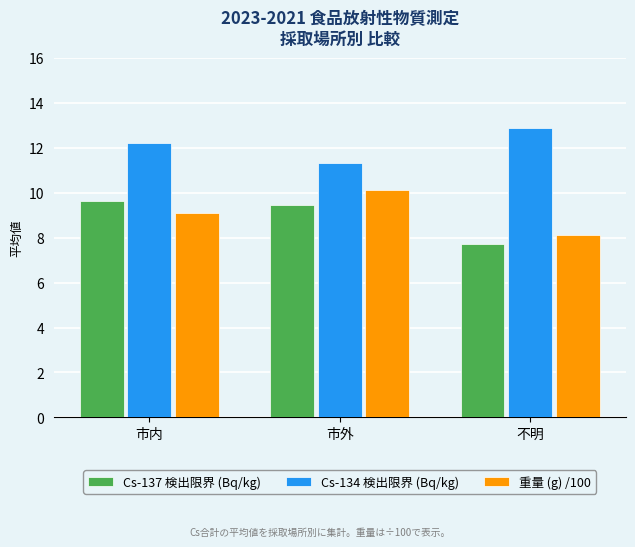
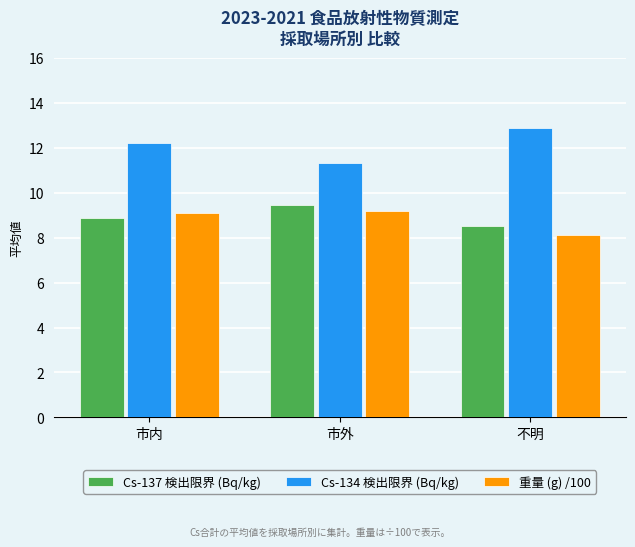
  {
    "Cs-137 検出限界 (Bq/kg)": {
-     "市内": 9.6,
+     "市内": 8.9,
      "市外": 9.4,
-     "不明": 7.7
+     "不明": 8.5
    },
    "Cs-134 検出限界 (Bq/kg)": {
      "市内": 12.2,
      "市外": 11.3,
      "不明": 12.9
    },
    "重量 (g) /100": {
      "市内": 9.1,
-     "市外": 10.1,
+     "市外": 9.2,
      "不明": 8.1
    }
  }
